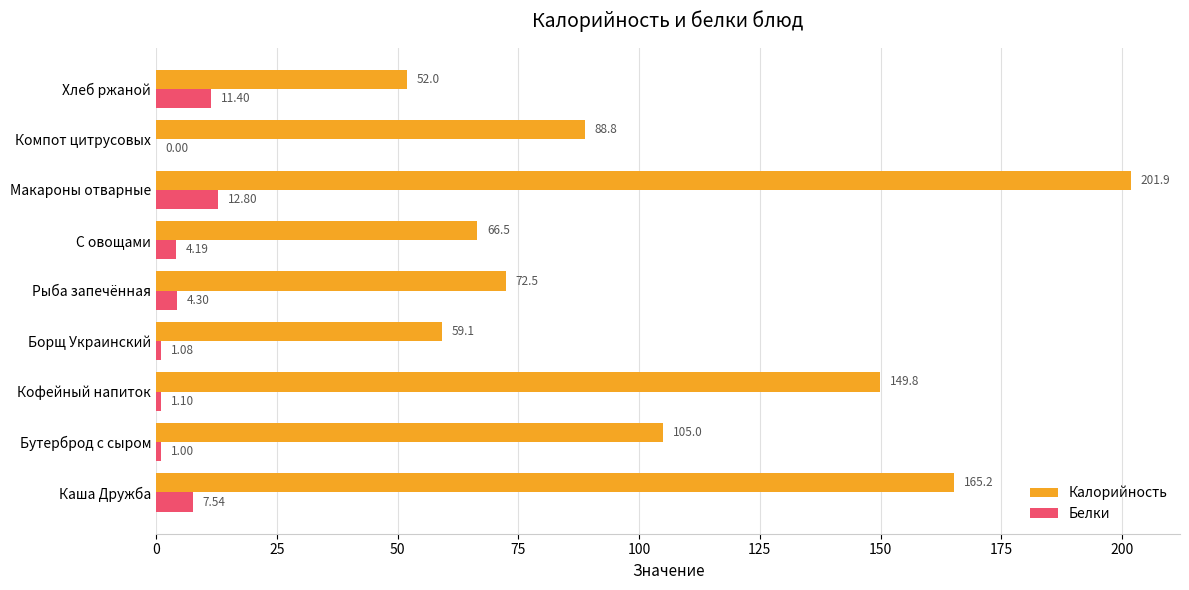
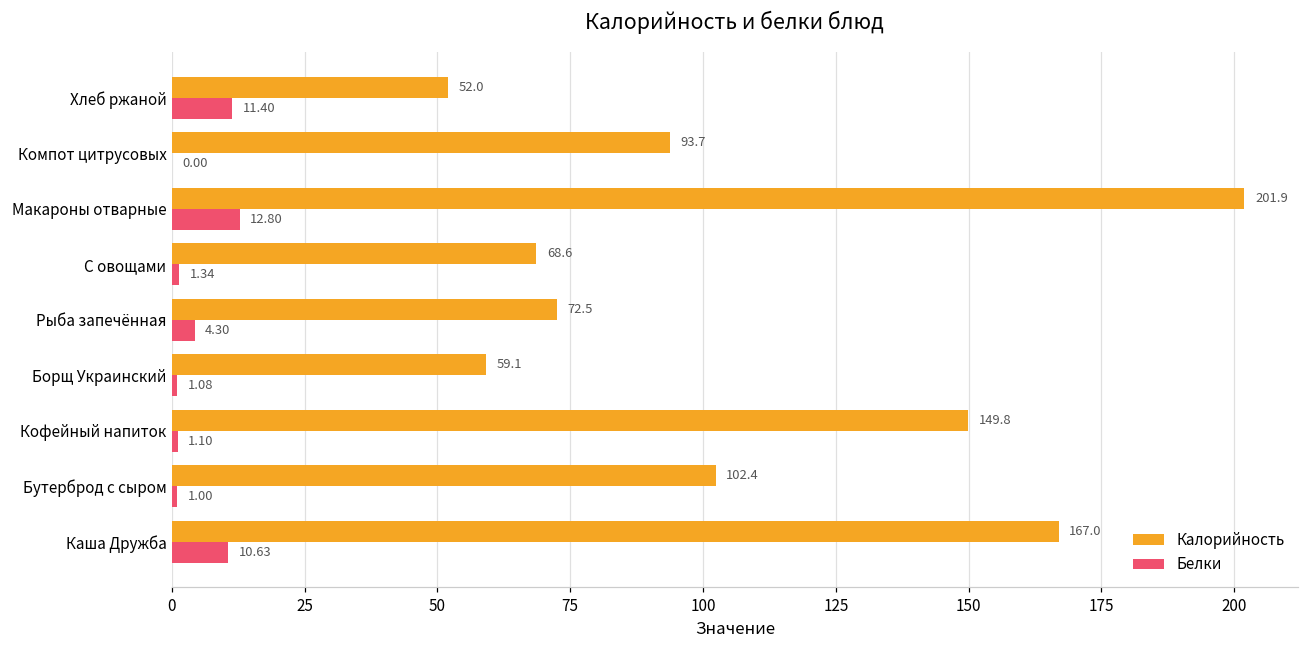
  {
    "Калорийность": {
      "Хлеб ржаной": 52.0,
-     "Компот цитрусовых": 88.8,
+     "Компот цитрусовых": 93.7,
      "Макароны отварные": 201.9,
-     "С овощами": 66.5,
+     "С овощами": 68.6,
      "Рыба запечённая": 72.5,
      "Борщ Украинский": 59.1,
      "Кофейный напиток": 149.8,
-     "Бутерброд с сыром": 105.0,
-     "Каша Дружба": 165.2
+     "Бутерброд с сыром": 102.4,
+     "Каша Дружба": 167.0
    },
    "Белки": {
      "Хлеб ржаной": 11.40,
      "Компот цитрусовых": 0.00,
      "Макароны отварные": 12.80,
-     "С овощами": 4.19,
+     "С овощами": 1.34,
      "Рыба запечённая": 4.30,
      "Борщ Украинский": 1.08,
      "Кофейный напиток": 1.10,
      "Бутерброд с сыром": 1.00,
-     "Каша Дружба": 7.54
+     "Каша Дружба": 10.63
    }
  }
